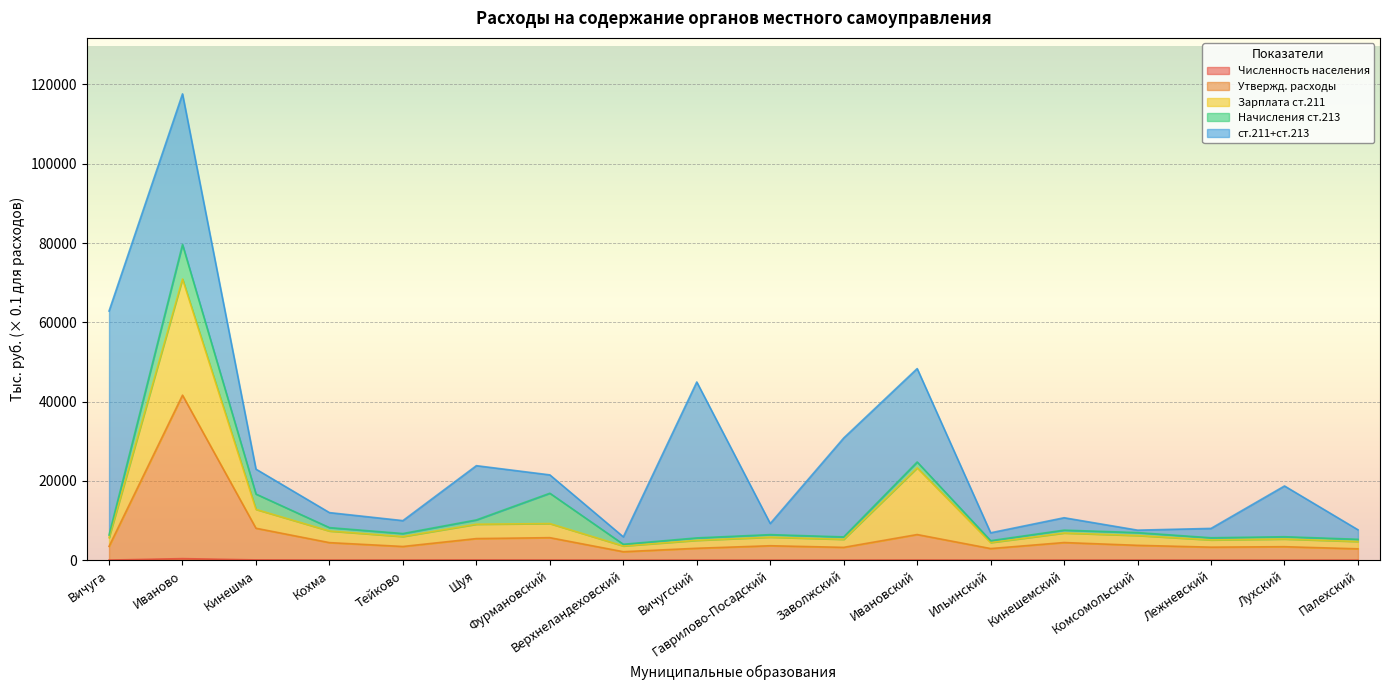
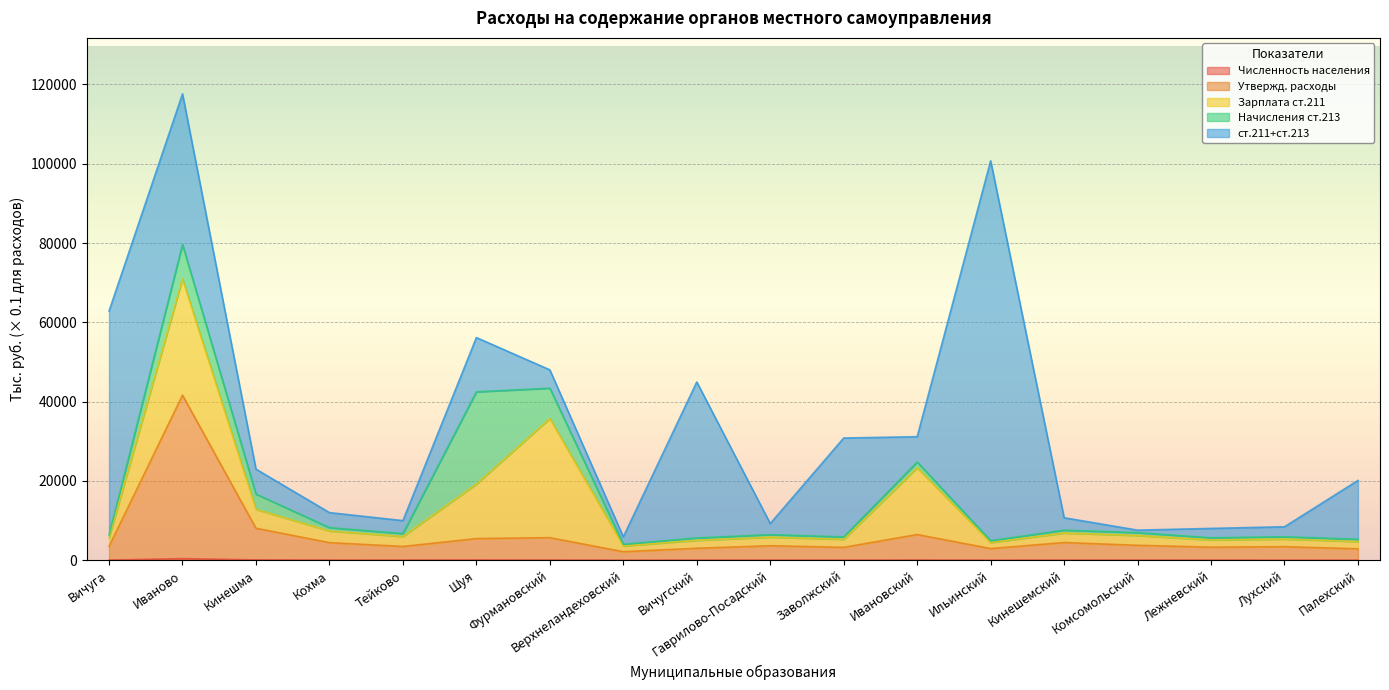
  {
    "Зарплата ст.211": {
      "Вичуга": 2000,
      "Иваново": 29000,
      "Кинешма": 5000,
      "Кохма": 3000,
      "Тейково": 3000,
-     "Шуя": 4000,
-     "Фурмановский": 4000,
+     "Шуя": 14000,
+     "Фурмановский": 30000,
      "Гаврилово-Посадский": 2000,
      "Ивановский": 17000,
      "Кинешемский": 2000,
      "Комсомольский": 2000
    },
    "Начисления ст.213": {
      "Вичуга": 1000,
      "Иваново": 9000,
      "Кинешма": 4000,
      "Кохма": 1000,
      "Тейково": 1000,
-     "Шуя": 1000,
+     "Шуя": 23000,
      "Фурмановский": 8000,
      "Гаврилово-Посадский": 1000,
      "Ивановский": 1000,
      "Кинешемский": 1000
    },
    "ст.211+ст.213": {
      "Вичуга": 56000,
      "Иваново": 38000,
      "Кинешма": 6000,
      "Кохма": 4000,
      "Тейково": 3000,
      "Шуя": 14000,
      "Фурмановский": 5000,
      "Верхнеландеховский": 2000,
      "Вичугский": 39000,
      "Гаврилово-Посадский": 3000,
      "Заволжский": 25000,
-     "Ивановский": 24000,
-     "Ильинский": 2000,
+     "Ивановский": 6000,
+     "Ильинский": 96000,
      "Кинешемский": 3000,
      "Лежневский": 2000,
-     "Лухский": 13000,
-     "Палехский": 2000
+     "Лухский": 3000,
+     "Палехский": 15000
    }
  }
